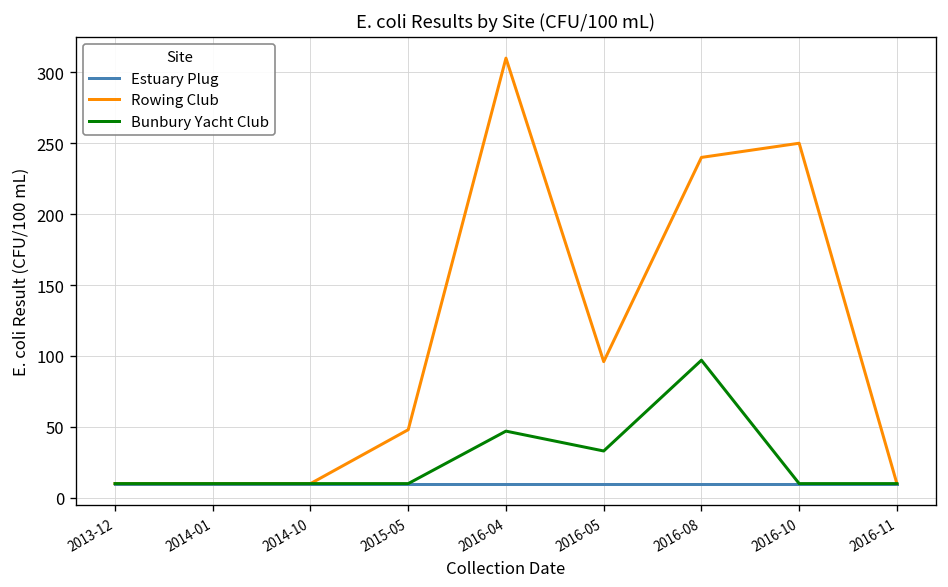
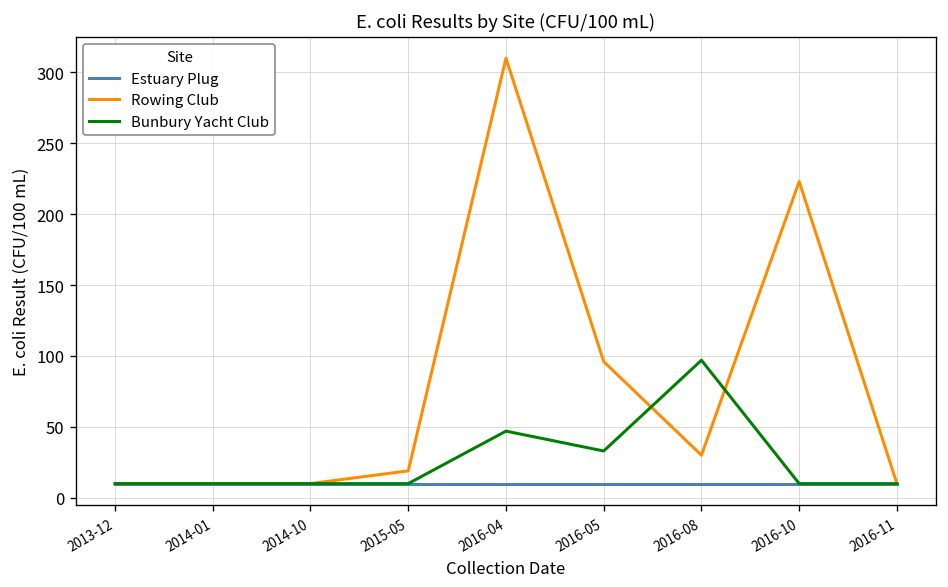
  {
    "Estuary Plug": {
      "2016-04": 10,
      "2016-05": 10,
      "2016-08": 10
    },
    "Rowing Club": {
-     "2015-05": 48,
+     "2015-05": 19,
      "2016-04": 310,
      "2016-05": 96,
-     "2016-08": 240,
-     "2016-10": 250
+     "2016-08": 30,
+     "2016-10": 223
    },
    "Bunbury Yacht Club": {
      "2016-04": 47,
      "2016-05": 33,
      "2016-08": 97
    }
  }
